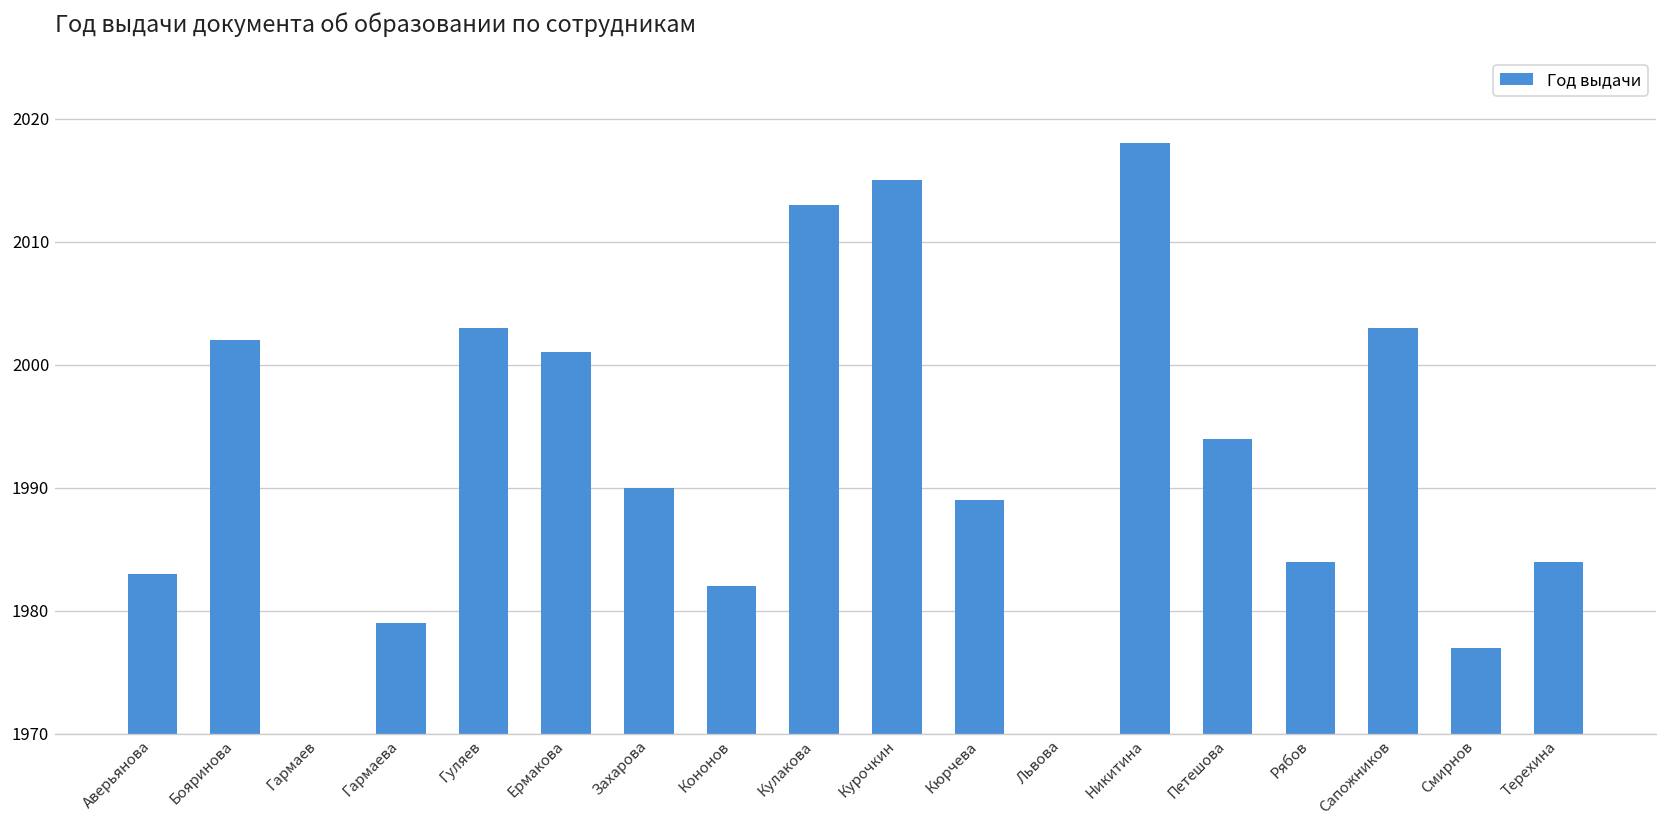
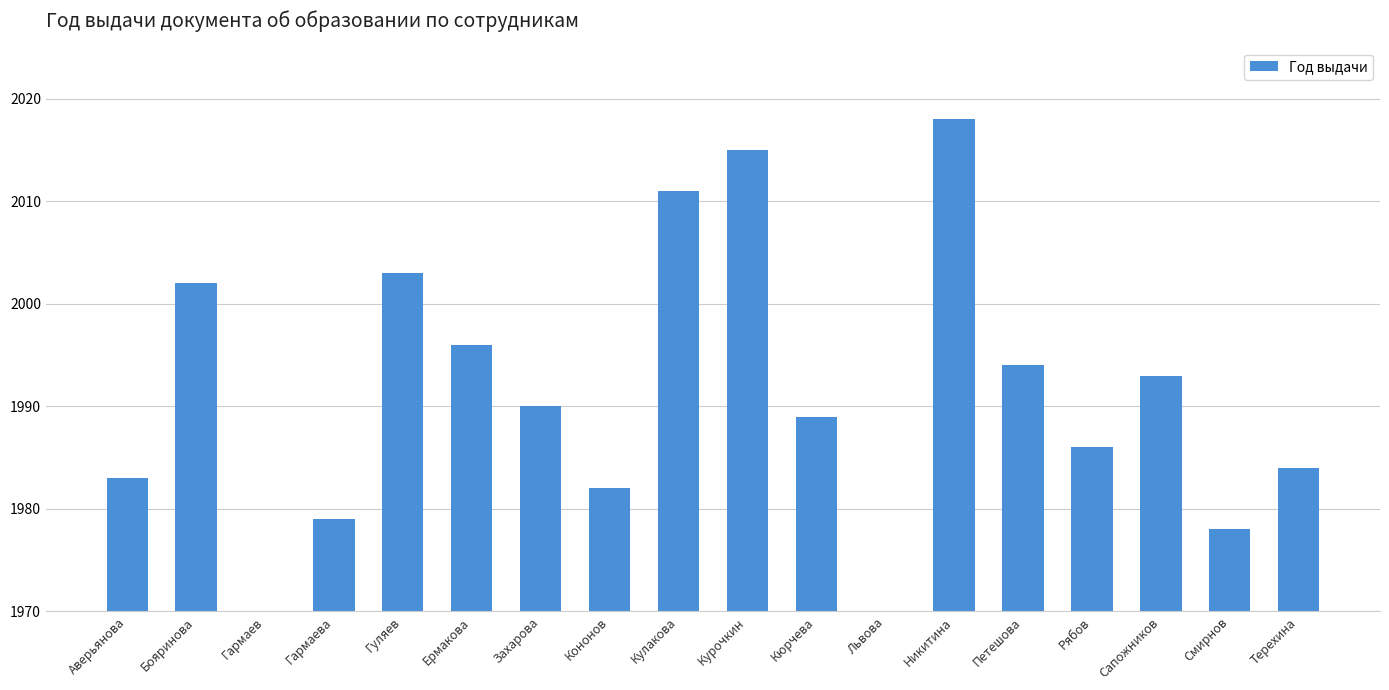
  {
    "Аверьянова": 1983,
    "Бояринова": 2002,
    "Гармаева": 1979,
    "Гуляев": 2003,
-   "Ермакова": 2001,
+   "Ермакова": 1996,
    "Захарова": 1990,
    "Кононов": 1982,
-   "Кулакова": 2013,
+   "Кулакова": 2011,
    "Курочкин": 2015,
    "Кюрчева": 1989,
    "Никитина": 2018,
    "Петешова": 1994,
-   "Рябов": 1984,
-   "Сапожников": 2003,
-   "Смирнов": 1977,
+   "Рябов": 1986,
+   "Сапожников": 1993,
+   "Смирнов": 1978,
    "Терехина": 1984
  }
